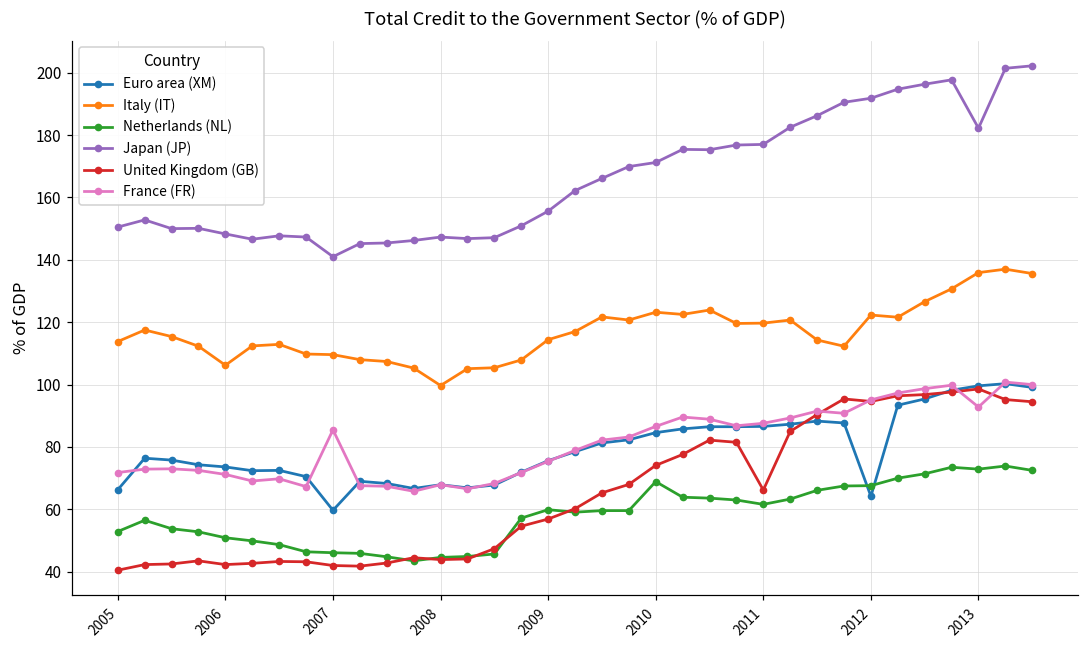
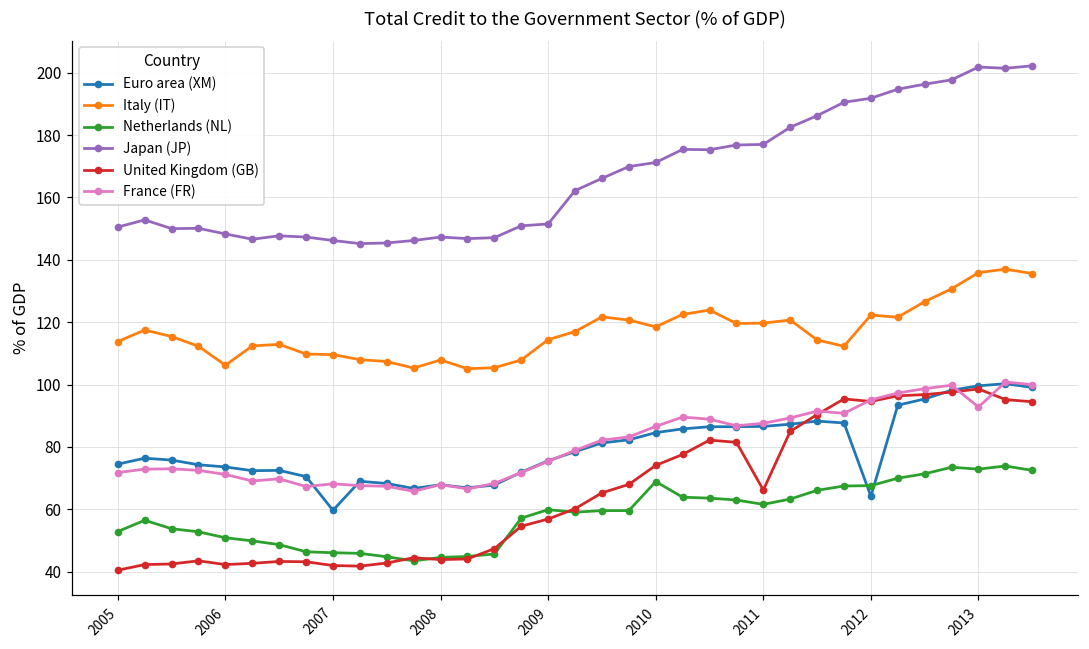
  {
    "Euro area (XM)": {
-     "2005": 66,
+     "2005": 75,
      "2006": 74,
      "2007": 60,
      "2010": 85,
      "2011": 87,
      "2012": 64,
      "2013": 100
    },
    "Italy (IT)": {
      "2005": 114,
      "2006": 106,
      "2007": 110,
-     "2008": 100,
+     "2008": 108,
      "2009": 114,
-     "2010": 123,
+     "2010": 119,
      "2011": 120,
      "2012": 122,
      "2013": 136
    },
    "Netherlands (NL)": {
      "2005": 53,
      "2006": 51,
      "2007": 46,
      "2009": 60,
      "2010": 69,
      "2011": 62,
      "2012": 68,
      "2013": 73
    },
    "Japan (JP)": {
      "2005": 151,
      "2006": 148,
-     "2007": 141,
+     "2007": 146,
      "2008": 147,
-     "2009": 156,
+     "2009": 152,
      "2010": 171,
      "2011": 177,
      "2012": 192,
-     "2013": 182
+     "2013": 202
    },
    "United Kingdom (GB)": {
      "2005": 41,
      "2006": 42,
      "2007": 42,
      "2009": 57,
      "2010": 74,
      "2011": 66,
      "2013": 99
    },
    "France (FR)": {
      "2005": 72,
      "2006": 71,
-     "2007": 86,
+     "2007": 68,
      "2010": 87,
      "2011": 88,
      "2013": 93
    }
  }
